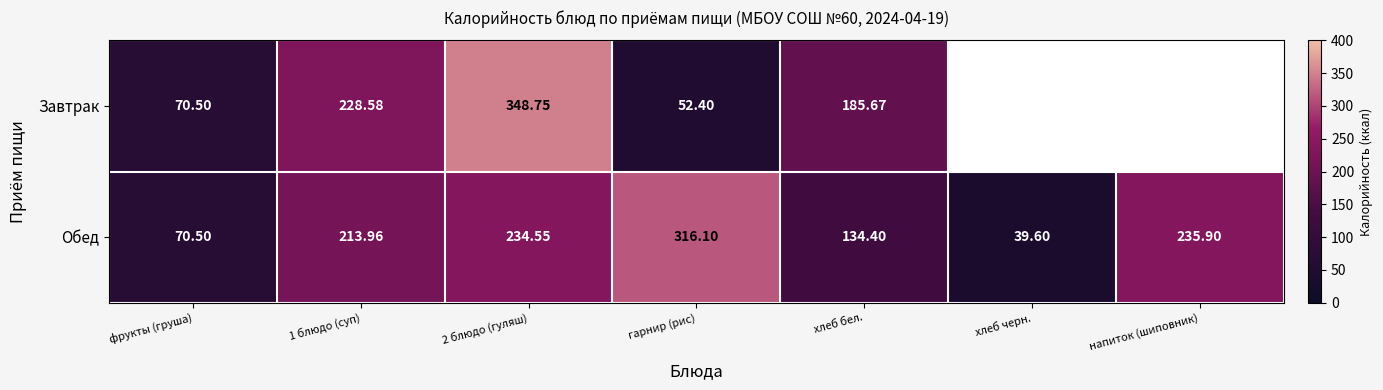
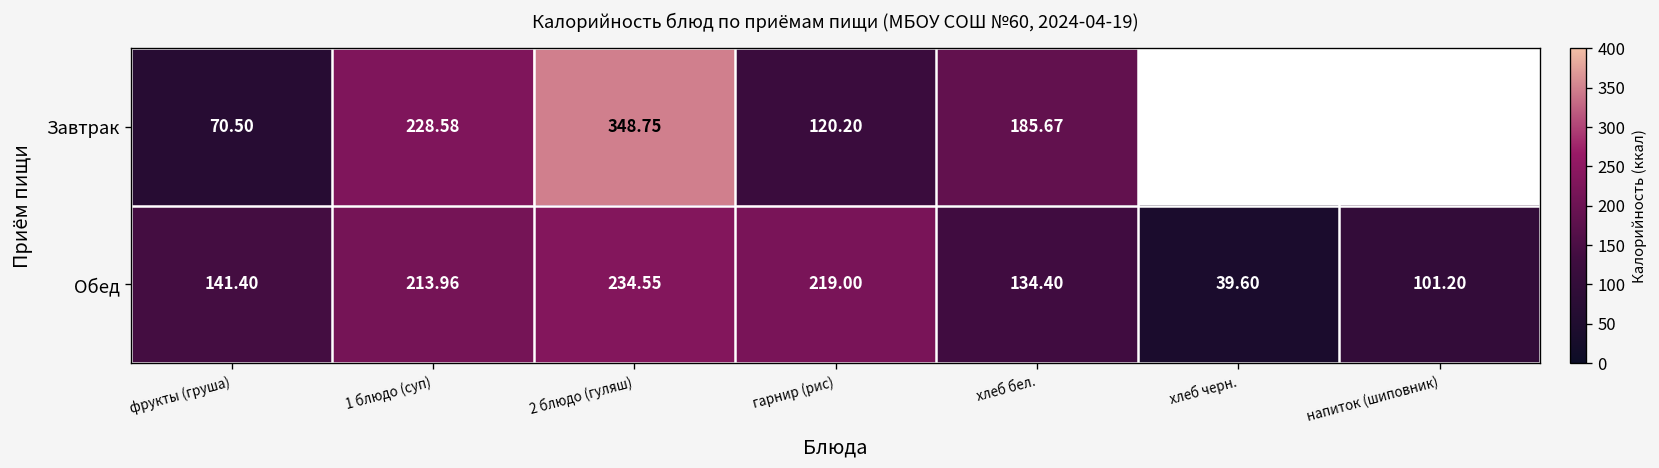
  {
    "Завтрак": {
      "фрукты (груша)": 70.50,
      "1 блюдо (суп)": 228.58,
      "2 блюдо (гуляш)": 348.75,
-     "гарнир (рис)": 52.40,
+     "гарнир (рис)": 120.20,
      "хлеб бел.": 185.67
    },
    "Обед": {
-     "фрукты (груша)": 70.50,
+     "фрукты (груша)": 141.40,
      "1 блюдо (суп)": 213.96,
      "2 блюдо (гуляш)": 234.55,
-     "гарнир (рис)": 316.10,
+     "гарнир (рис)": 219.00,
      "хлеб бел.": 134.40,
      "хлеб черн.": 39.60,
-     "напиток (шиповник)": 235.90
+     "напиток (шиповник)": 101.20
    }
  }
